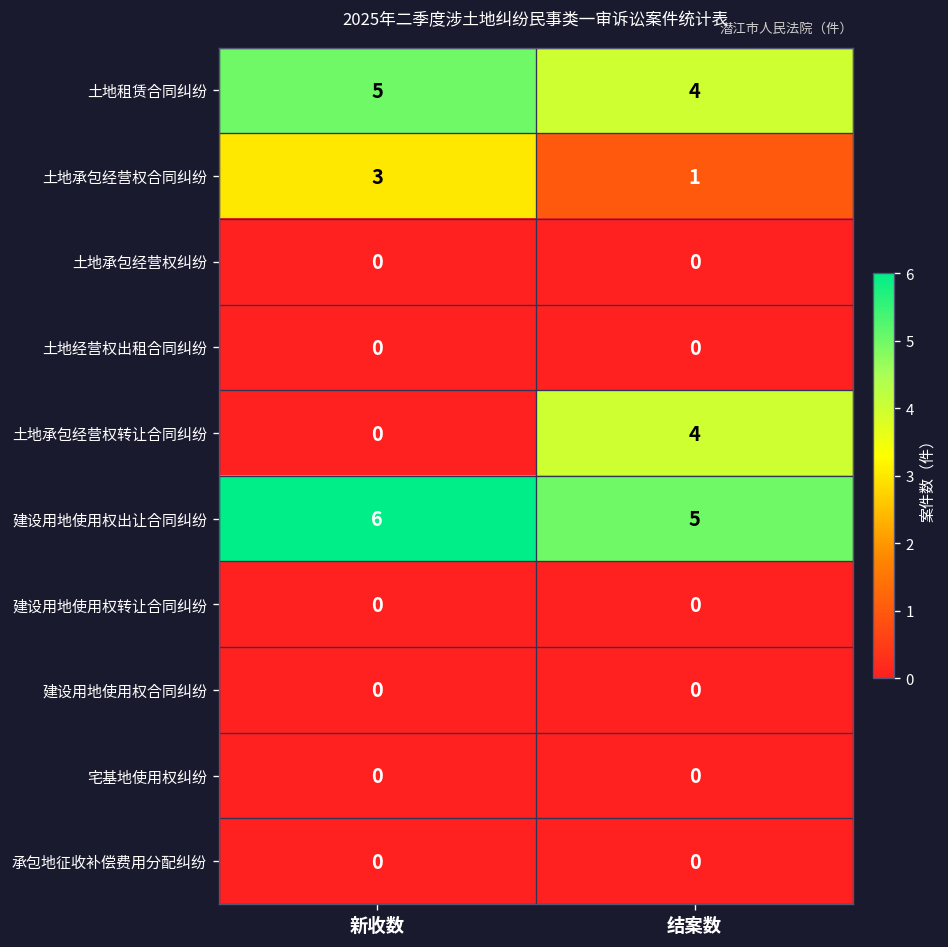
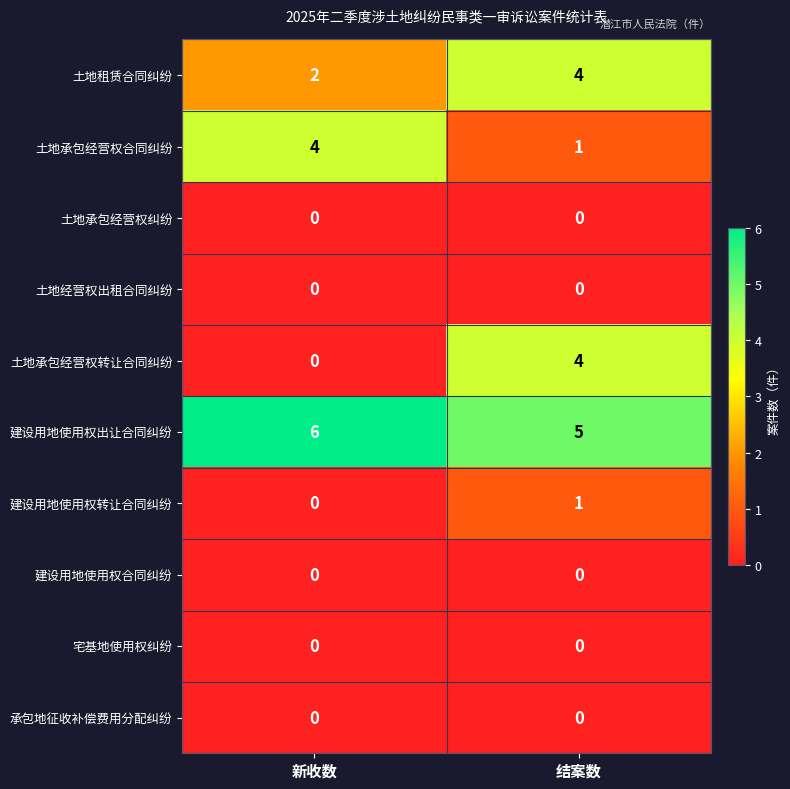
  {
    "土地租赁合同纠纷": {
-     "新收数": 5,
+     "新收数": 2,
      "结案数": 4
    },
    "土地承包经营权合同纠纷": {
-     "新收数": 3,
+     "新收数": 4,
      "结案数": 1
    },
    "土地承包经营权纠纷": {
      "新收数": 0,
      "结案数": 0
    },
    "土地经营权出租合同纠纷": {
      "新收数": 0,
      "结案数": 0
    },
    "土地承包经营权转让合同纠纷": {
      "新收数": 0,
      "结案数": 4
    },
    "建设用地使用权出让合同纠纷": {
      "新收数": 6,
      "结案数": 5
    },
    "建设用地使用权转让合同纠纷": {
      "新收数": 0,
-     "结案数": 0
+     "结案数": 1
    },
    "建设用地使用权合同纠纷": {
      "新收数": 0,
      "结案数": 0
    },
    "宅基地使用权纠纷": {
      "新收数": 0,
      "结案数": 0
    },
    "承包地征收补偿费用分配纠纷": {
      "新收数": 0,
      "结案数": 0
    }
  }
